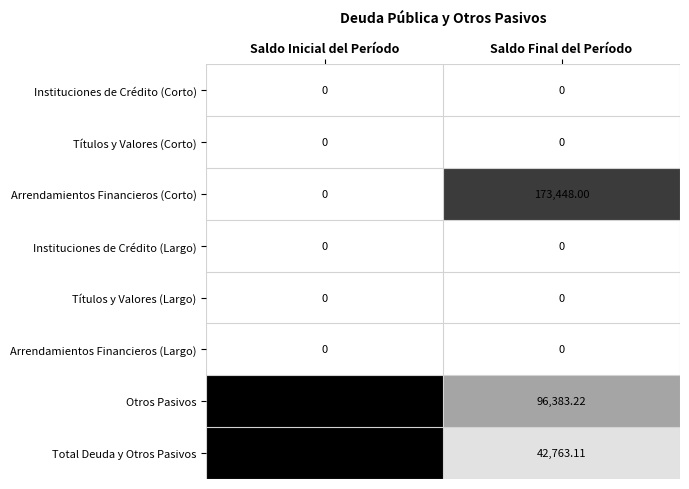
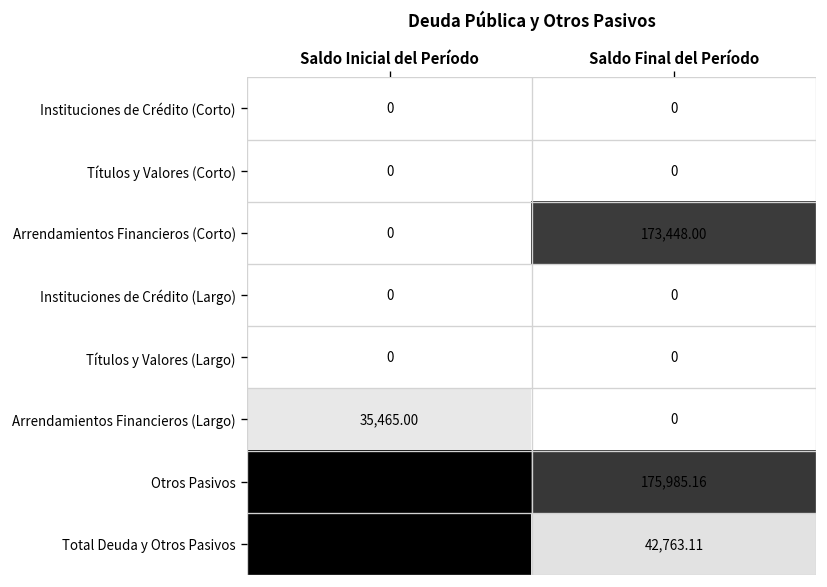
  {
    "Instituciones de Crédito (Corto)": {
      "Saldo Inicial del Período": "0",
      "Saldo Final del Período": "0"
    },
    "Títulos y Valores (Corto)": {
      "Saldo Inicial del Período": "0",
      "Saldo Final del Período": "0"
    },
    "Arrendamientos Financieros (Corto)": {
      "Saldo Inicial del Período": "0",
      "Saldo Final del Período": "173,448.00"
    },
    "Instituciones de Crédito (Largo)": {
      "Saldo Inicial del Período": "0",
      "Saldo Final del Período": "0"
    },
    "Títulos y Valores (Largo)": {
      "Saldo Inicial del Período": "0",
      "Saldo Final del Período": "0"
    },
    "Arrendamientos Financieros (Largo)": {
-     "Saldo Inicial del Período": "0",
+     "Saldo Inicial del Período": "35,465.00",
      "Saldo Final del Período": "0"
    },
    "Otros Pasivos": {
-     "Saldo Final del Período": "96,383.22"
+     "Saldo Final del Período": "175,985.16"
    },
    "Total Deuda y Otros Pasivos": {
      "Saldo Final del Período": "42,763.11"
    }
  }
